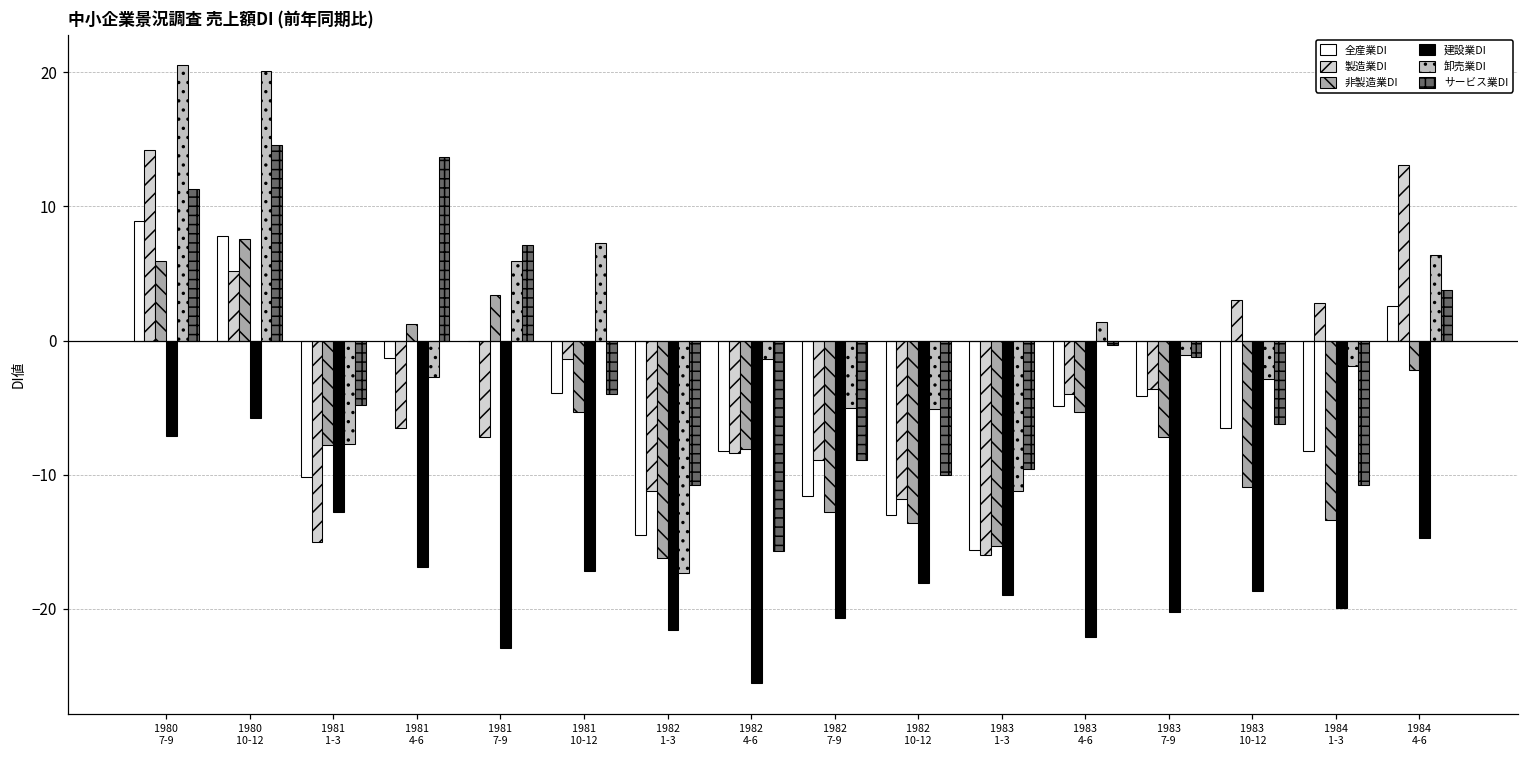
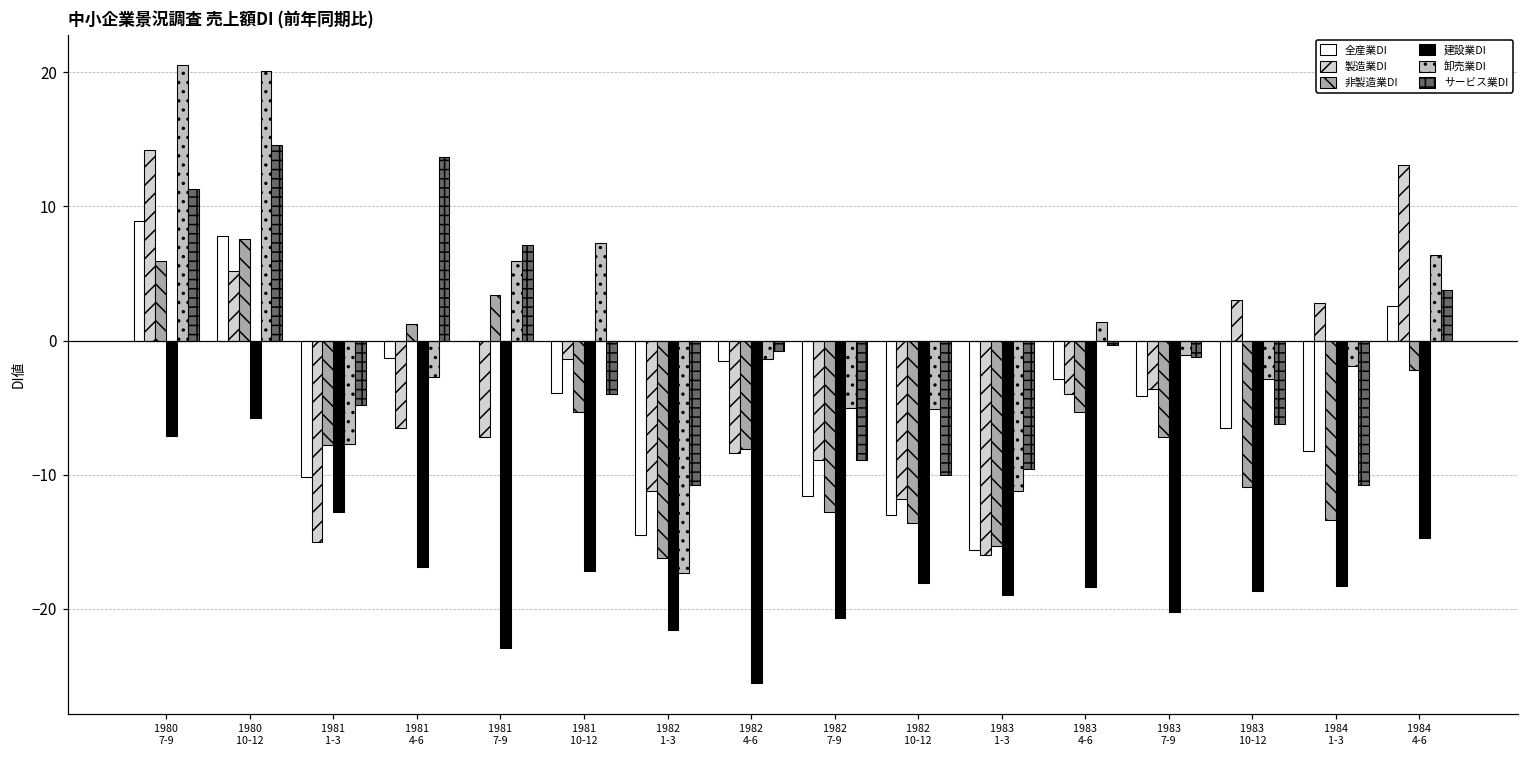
  {
    "全産業DI": {
      "1980 7-9": 8.9,
      "1980 10-12": 7.8,
      "1981 1-3": -10.2,
      "1981 4-6": -1.3,
      "1981 7-9": 0.0,
      "1981 10-12": -3.9,
      "1982 1-3": -14.5,
-     "1982 4-6": -8.2,
+     "1982 4-6": -1.5,
      "1982 7-9": -11.6,
      "1982 10-12": -13.0,
      "1983 1-3": -15.6,
-     "1983 4-6": -4.9,
+     "1983 4-6": -2.9,
      "1983 7-9": -4.1,
      "1983 10-12": -6.5,
      "1984 1-3": -8.2,
      "1984 4-6": 2.6
    },
    "建設業DI": {
      "1980 7-9": -7.1,
      "1980 10-12": -5.8,
      "1981 1-3": -12.8,
      "1981 4-6": -16.9,
      "1981 7-9": -22.9,
      "1981 10-12": -17.2,
      "1982 1-3": -21.6,
      "1982 4-6": -25.5,
      "1982 7-9": -20.7,
      "1982 10-12": -18.1,
      "1983 1-3": -19.0,
-     "1983 4-6": -22.1,
+     "1983 4-6": -18.4,
      "1983 7-9": -20.2,
      "1983 10-12": -18.7,
-     "1984 1-3": -19.9,
+     "1984 1-3": -18.3,
      "1984 4-6": -14.7
    },
    "サービス業DI": {
      "1980 7-9": 11.3,
      "1980 10-12": 14.6,
      "1981 1-3": -4.8,
      "1981 4-6": 13.7,
      "1981 7-9": 7.1,
      "1981 10-12": -4.0,
      "1982 1-3": -10.8,
-     "1982 4-6": -15.7,
+     "1982 4-6": -0.8,
      "1982 7-9": -8.9,
      "1982 10-12": -10.0,
      "1983 1-3": -9.6,
      "1983 4-6": -0.3,
      "1983 7-9": -1.2,
      "1983 10-12": -6.2,
      "1984 1-3": -10.8,
      "1984 4-6": 3.8
    }
  }
